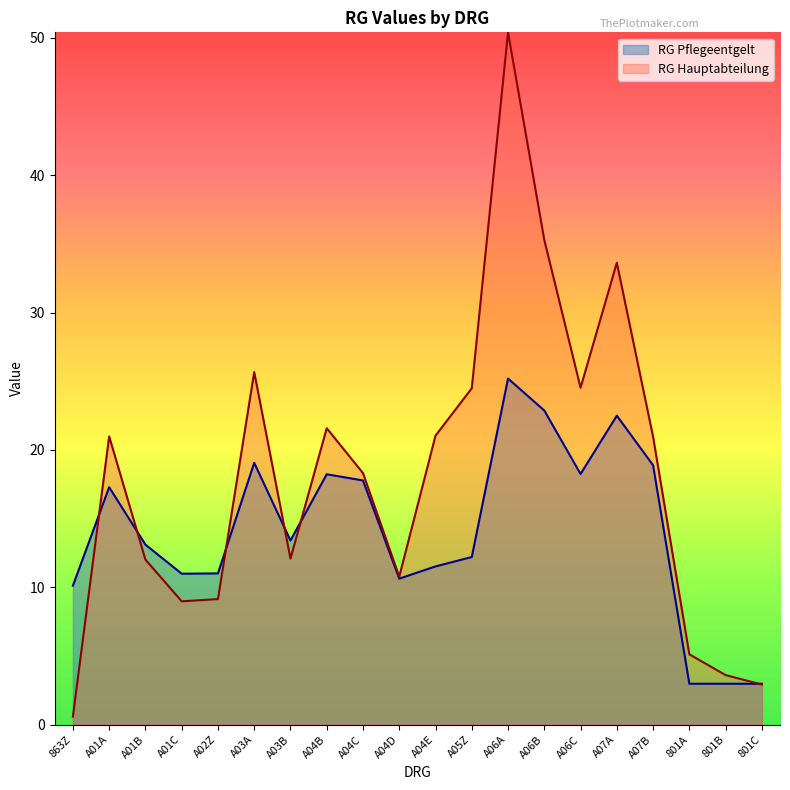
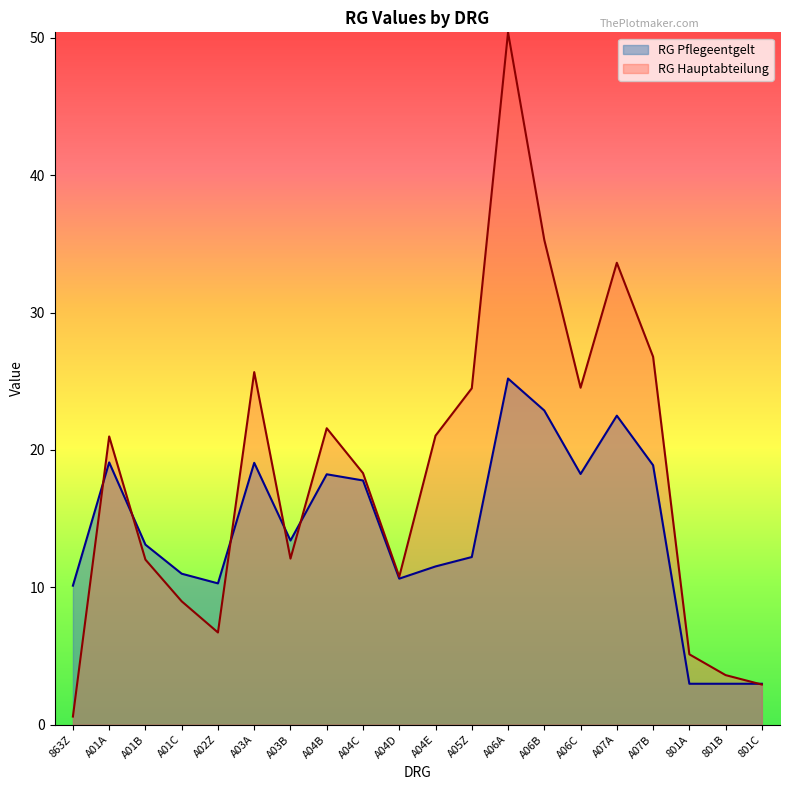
  {
    "RG Pflegeentgelt": {
      "863Z": 10.1,
-     "A01A": 17.3,
+     "A01A": 19.1,
      "A01B": 13.1,
      "A01C": 11.0,
-     "A02Z": 11.0,
+     "A02Z": 10.3,
      "A03A": 19.1,
      "A03B": 13.4,
      "A04B": 18.2,
      "A04C": 17.8,
      "A04E": 11.5,
      "A05Z": 12.2,
      "A06A": 25.2,
      "A06B": 22.9,
      "A06C": 18.3,
      "A07A": 22.5,
      "A07B": 18.9,
      "801A": 3.0,
      "801B": 3.0
    },
    "RG Hauptabteilung": {
      "863Z": 0.6,
      "A01A": 21.0,
      "A01B": 12.0,
      "A01C": 9.0,
-     "A02Z": 9.1,
+     "A02Z": 6.7,
      "A03A": 25.7,
      "A03B": 12.1,
      "A04B": 21.6,
      "A04C": 18.3,
      "A04E": 21.0,
      "A05Z": 24.5,
      "A06A": 50.4,
      "A06B": 35.3,
      "A06C": 24.5,
      "A07A": 33.6,
-     "A07B": 21.0,
+     "A07B": 26.8,
      "801A": 5.1,
      "801B": 3.6
    }
  }
